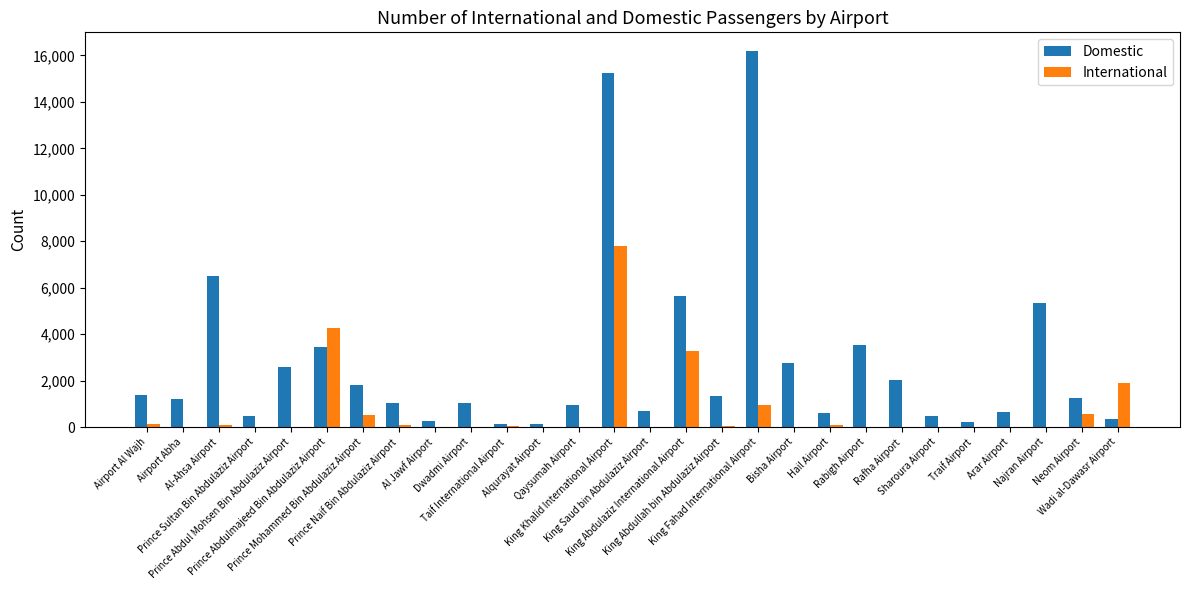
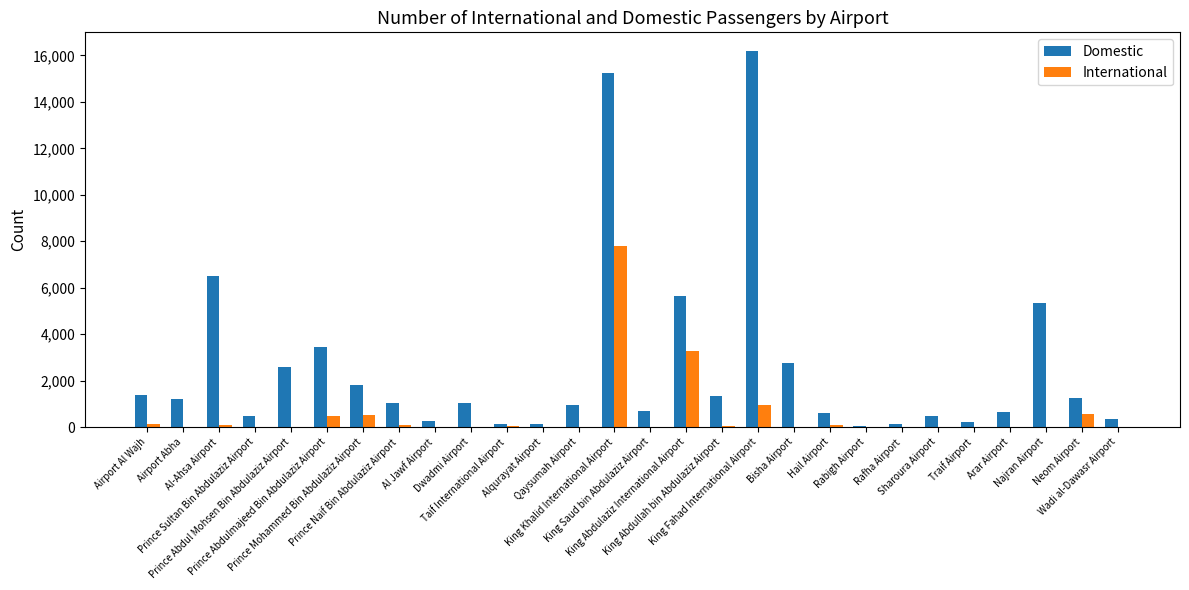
  {
    "Domestic": {
      "Airport Al Wajh": "1,400",
      "Airport Abha": "1,200",
      "Al-Ahsa Airport": "6,500",
      "Prince Sultan Bin Abdulaziz Airport": "500",
      "Prince Abdul Mohsen Bin Abdulaziz Airport": "2,600",
      "Prince Abdulmajeed Bin Abdulaziz Airport": "3,500",
      "Prince Mohammed Bin Abdulaziz Airport": "1,800",
      "Prince Naif Bin Abdulaziz Airport": "1,000",
      "Al Jawf Airport": "200",
      "Dwadmi Airport": "1,000",
      "Taif International Airport": "100",
      "Alqurayat Airport": "100",
      "Qaysumah Airport": "1,000",
      "King Khalid International Airport": "15,200",
      "King Saud bin Abdulaziz Airport": "700",
      "King Abdulaziz International Airport": "5,600",
      "King Abdullah bin Abdulaziz Airport": "1,400",
      "King Fahad International Airport": "16,200",
      "Bisha Airport": "2,800",
      "Hail Airport": "600",
-     "Rabigh Airport": "3,500",
-     "Rafha Airport": "2,000",
+     "Rabigh Airport": "0",
+     "Rafha Airport": "100",
      "Sharoura Airport": "500",
      "Traif Airport": "200",
      "Arar Airport": "700",
      "Najran Airport": "5,400",
      "Neom Airport": "1,200",
      "Wadi al-Dawasr Airport": "300"
    },
    "International": {
      "Airport Al Wajh": "200",
      "Prince Sultan Bin Abdulaziz Airport": "0",
-     "Prince Abdulmajeed Bin Abdulaziz Airport": "4,300",
+     "Prince Abdulmajeed Bin Abdulaziz Airport": "500",
      "Prince Mohammed Bin Abdulaziz Airport": "500",
      "King Khalid International Airport": "7,800",
      "King Saud bin Abdulaziz Airport": "0",
      "King Abdulaziz International Airport": "3,300",
      "King Fahad International Airport": "1,000",
      "Bisha Airport": "0",
      "Rabigh Airport": "0",
      "Sharoura Airport": "0",
      "Traif Airport": "0",
      "Najran Airport": "0",
      "Neom Airport": "600",
-     "Wadi al-Dawasr Airport": "1,900"
+     "Wadi al-Dawasr Airport": "0"
    }
  }
